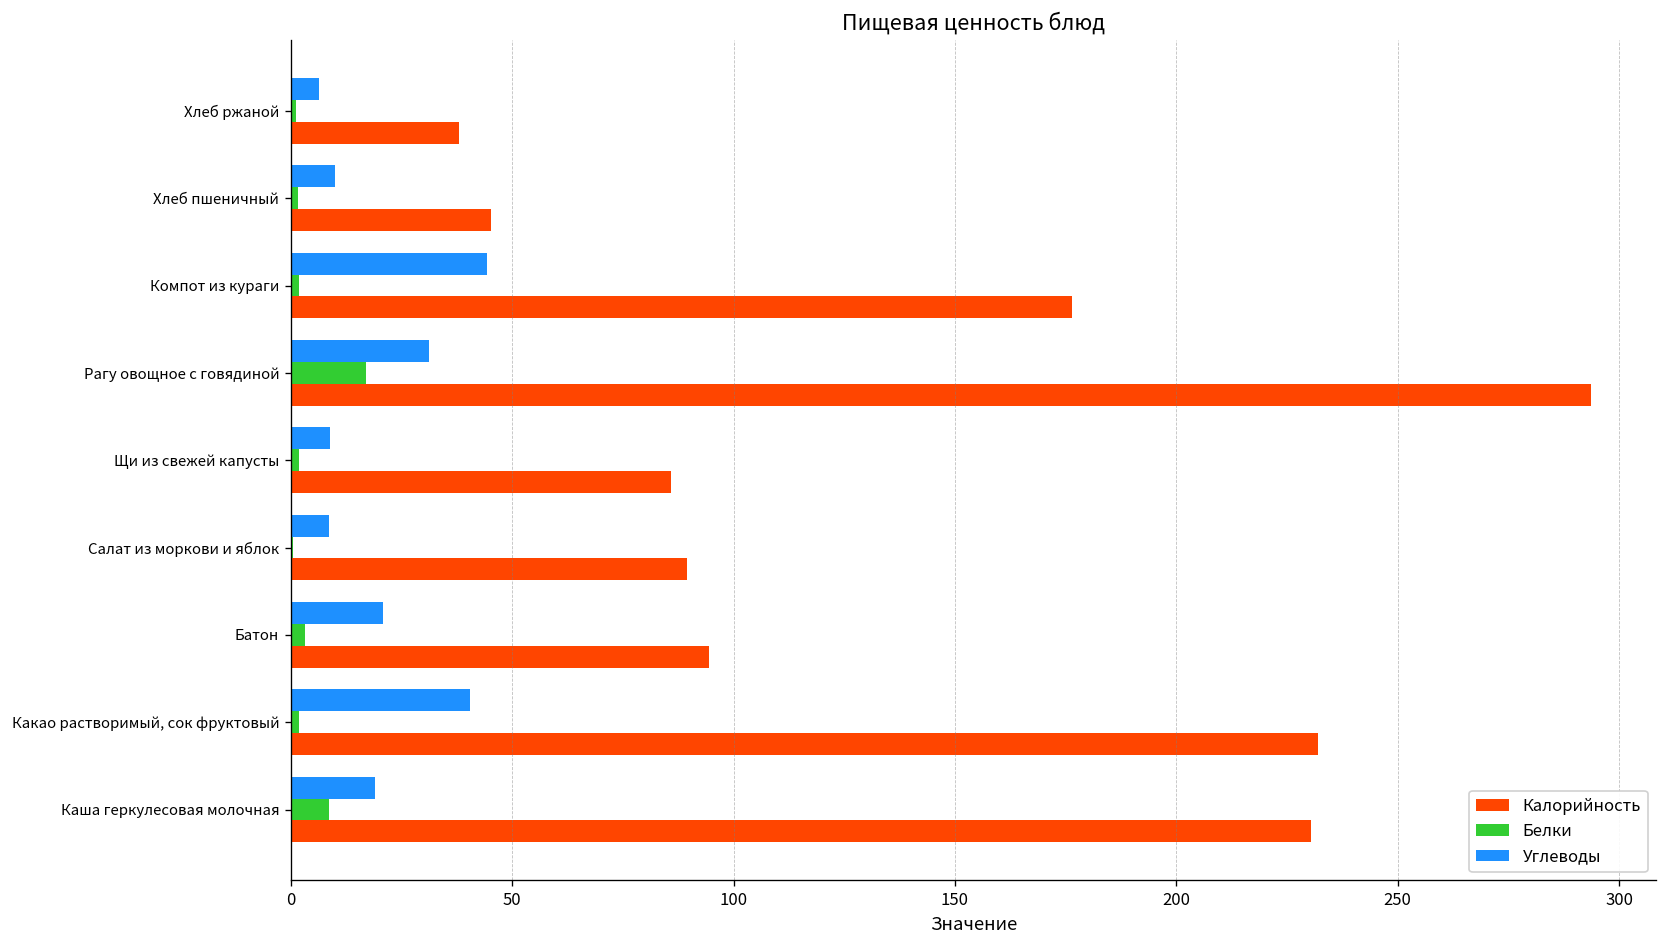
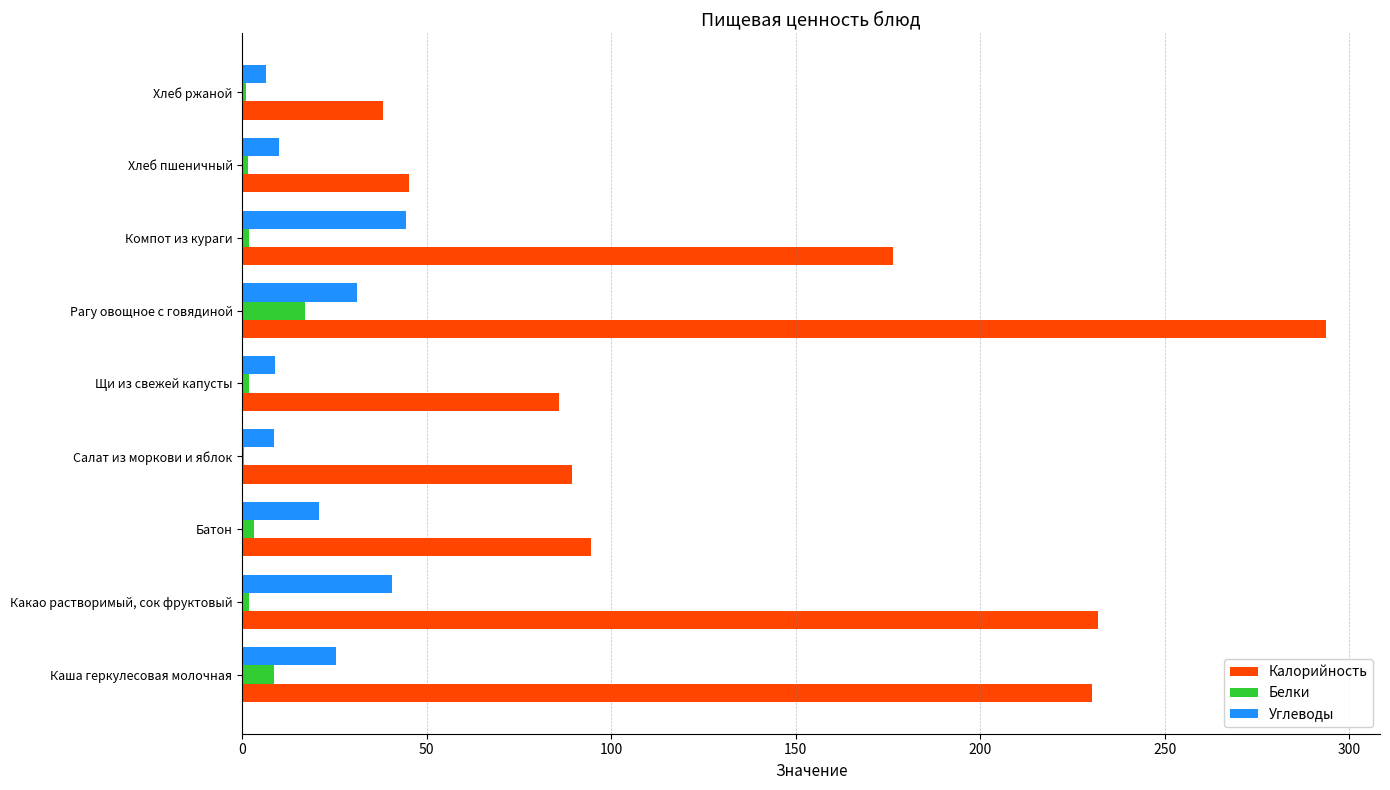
  {
    "Калорийность": {
      "Хлеб ржаной": 38,
      "Хлеб пшеничный": 45,
      "Компот из кураги": 176,
      "Рагу овощное с говядиной": 294,
      "Щи из свежей капусты": 86,
      "Салат из моркови и яблок": 89,
      "Батон": 94,
      "Какао растворимый, сок фруктовый": 232,
      "Каша геркулесовая молочная": 230
    },
    "Белки": {
      "Хлеб ржаной": 1,
      "Хлеб пшеничный": 2,
      "Компот из кураги": 2,
      "Рагу овощное с говядиной": 17,
      "Щи из свежей капусты": 2,
      "Батон": 3,
      "Какао растворимый, сок фруктовый": 2,
      "Каша геркулесовая молочная": 9
    },
    "Углеводы": {
      "Хлеб ржаной": 6,
      "Хлеб пшеничный": 10,
      "Компот из кураги": 44,
      "Рагу овощное с говядиной": 31,
      "Щи из свежей капусты": 9,
      "Салат из моркови и яблок": 9,
      "Батон": 21,
      "Какао растворимый, сок фруктовый": 40,
-     "Каша геркулесовая молочная": 19
+     "Каша геркулесовая молочная": 25
    }
  }
